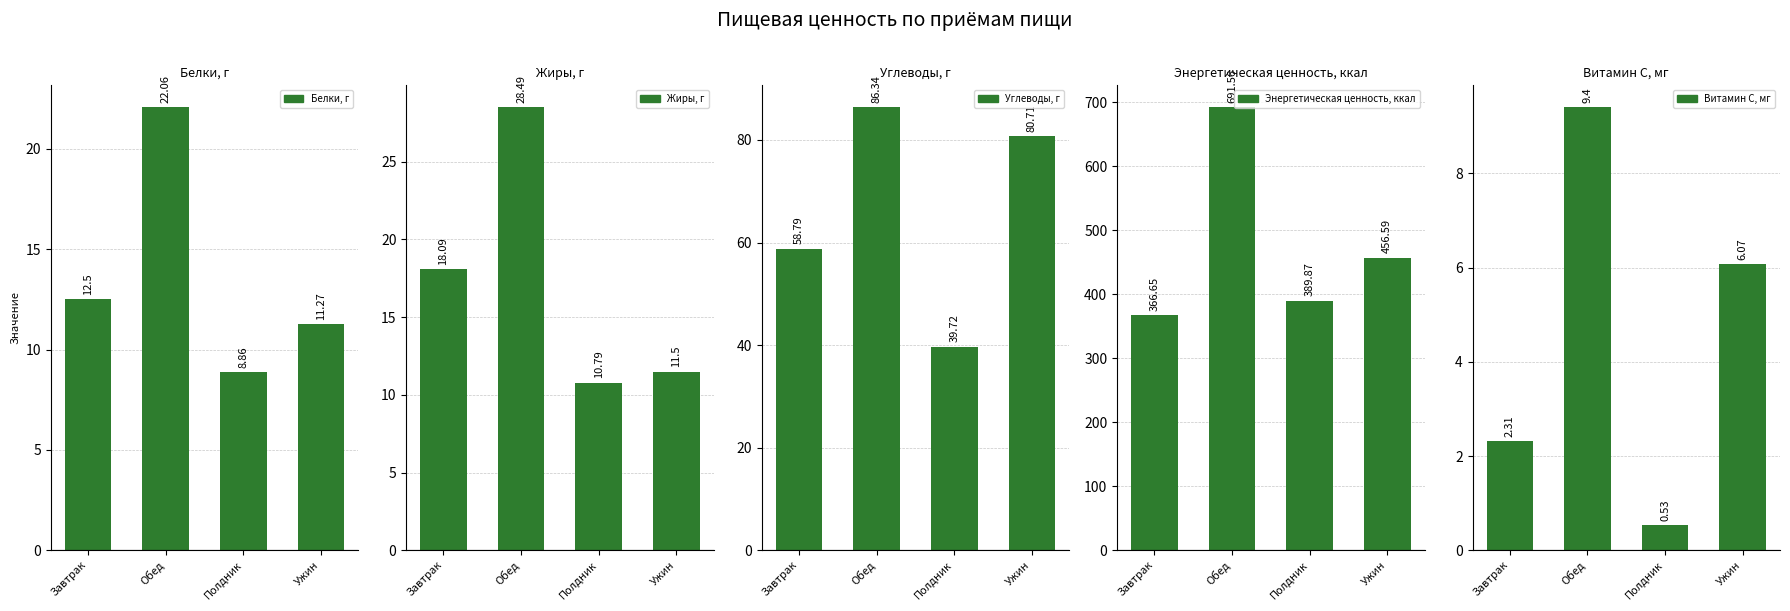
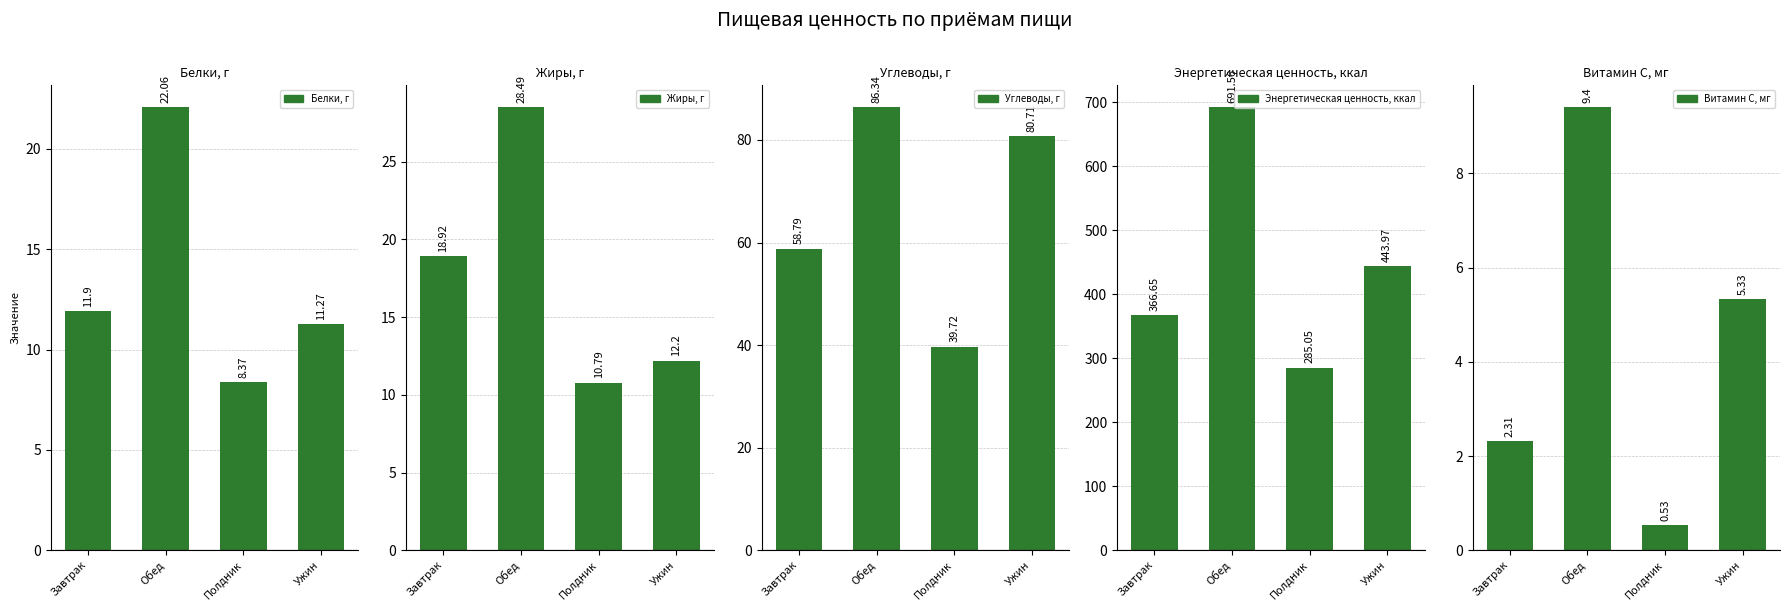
  {
    "Белки, г": {
-     "Завтрак": 12.5,
+     "Завтрак": 11.9,
      "Обед": 22.06,
-     "Полдник": 8.86,
+     "Полдник": 8.37,
      "Ужин": 11.27
    },
    "Жиры, г": {
-     "Завтрак": 18.09,
+     "Завтрак": 18.92,
      "Обед": 28.49,
      "Полдник": 10.79,
-     "Ужин": 11.5
+     "Ужин": 12.2
    },
    "Углеводы, г": {
      "Завтрак": 58.79,
      "Обед": 86.34,
      "Полдник": 39.72
    },
    "Энергетическая ценность, ккал": {
      "Завтрак": 366.65,
-     "Полдник": 389.87,
-     "Ужин": 456.59
+     "Полдник": 285.05,
+     "Ужин": 443.97
    },
    "Витамин С, мг": {
      "Завтрак": 2.31,
      "Обед": 9.4,
      "Полдник": 0.53,
-     "Ужин": 6.07
+     "Ужин": 5.33
    }
  }
